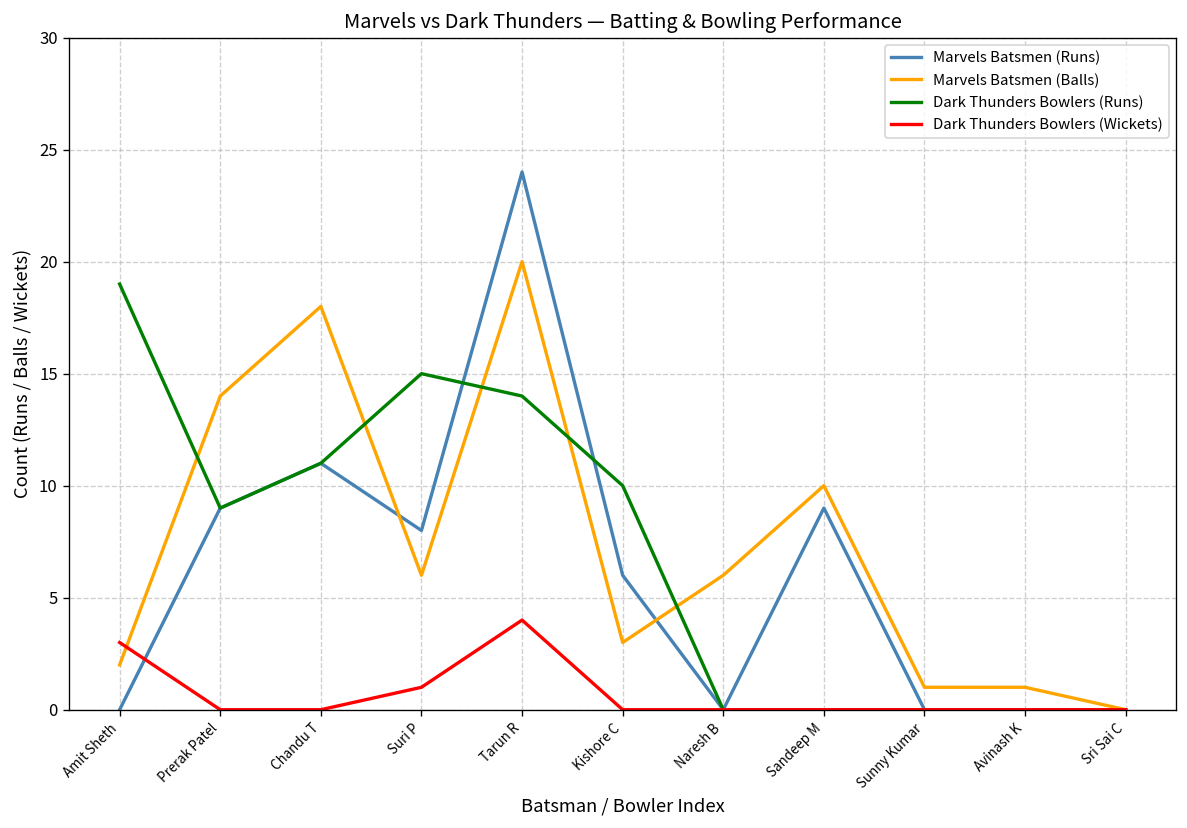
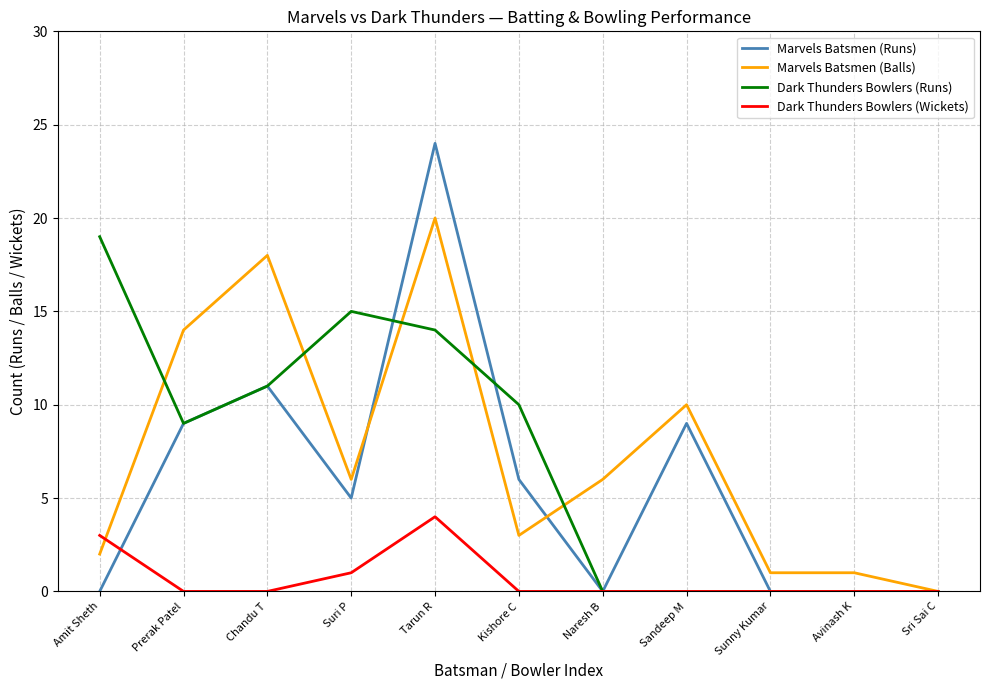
  {
    "Marvels Batsmen (Runs)": {
      "Amit Sheth": 0,
-     "Suri P": 8,
+     "Suri P": 5,
      "Tarun R": 24,
      "Kishore C": 6,
      "Sandeep M": 9
    },
    "Marvels Batsmen (Balls)": {
      "Amit Sheth": 2,
      "Prerak Patel": 14,
      "Chandu T": 18,
      "Suri P": 6,
      "Tarun R": 20,
      "Kishore C": 3,
      "Naresh B": 6,
      "Sandeep M": 10,
      "Sunny Kumar": 1,
      "Avinash K": 1
    },
    "Dark Thunders Bowlers (Runs)": {
      "Amit Sheth": 19,
      "Suri P": 15,
      "Tarun R": 14,
      "Kishore C": 10
    },
    "Dark Thunders Bowlers (Wickets)": {
      "Amit Sheth": 3,
      "Prerak Patel": 0,
      "Chandu T": 0,
      "Suri P": 1,
      "Tarun R": 4,
      "Kishore C": 0
    }
  }
